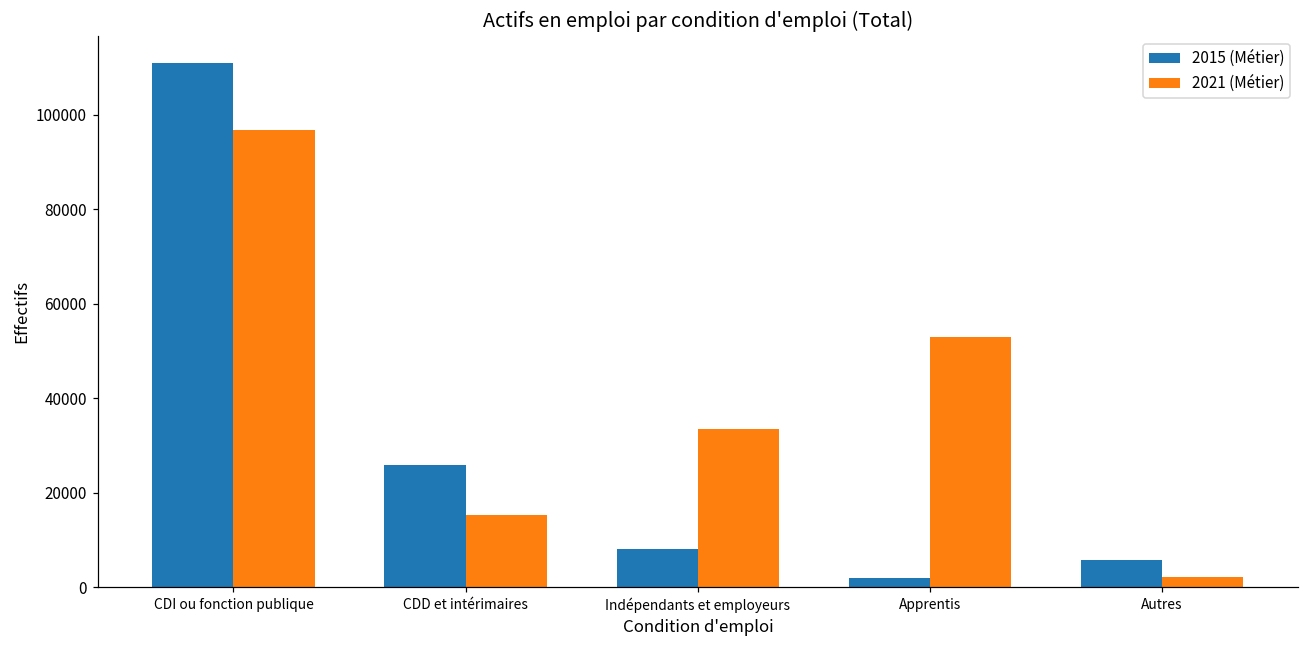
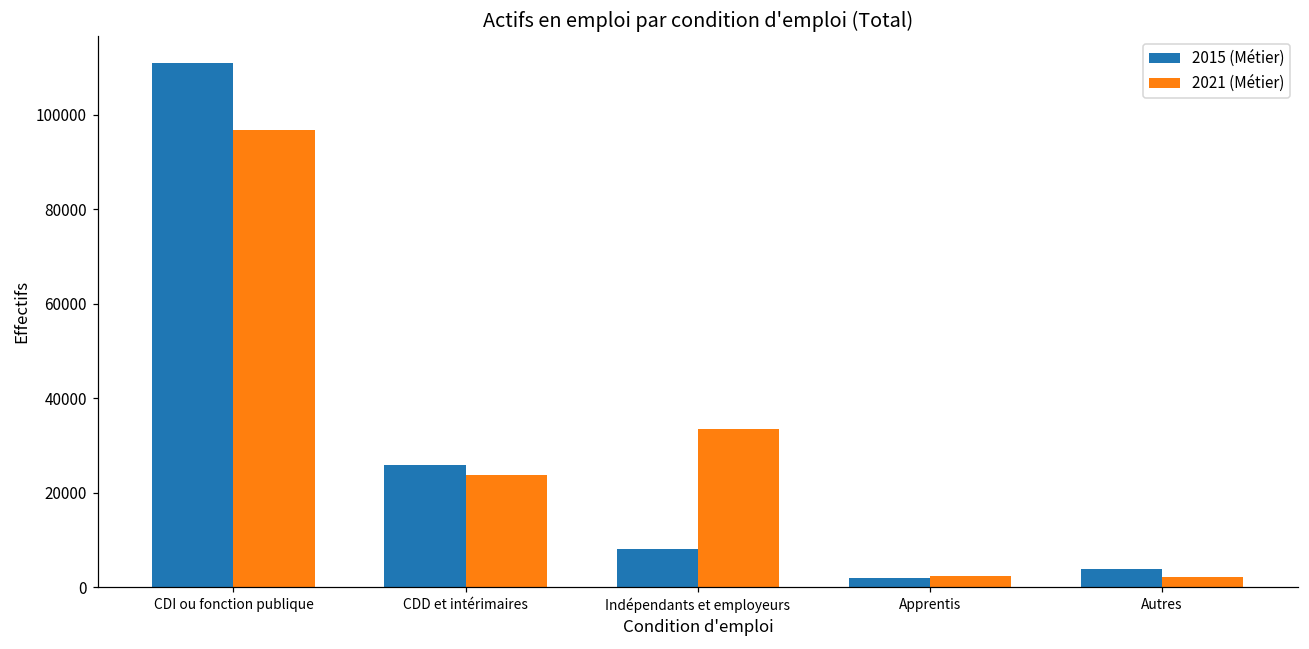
  {
    "2015 (Métier)": {
      "CDI ou fonction publique": 111000,
      "CDD et intérimaires": 26000,
      "Indépendants et employeurs": 8000,
      "Apprentis": 2000,
-     "Autres": 6000
+     "Autres": 4000
    },
    "2021 (Métier)": {
      "CDI ou fonction publique": 97000,
-     "CDD et intérimaires": 15000,
+     "CDD et intérimaires": 24000,
      "Indépendants et employeurs": 33000,
-     "Apprentis": 53000,
+     "Apprentis": 2000,
      "Autres": 2000
    }
  }
